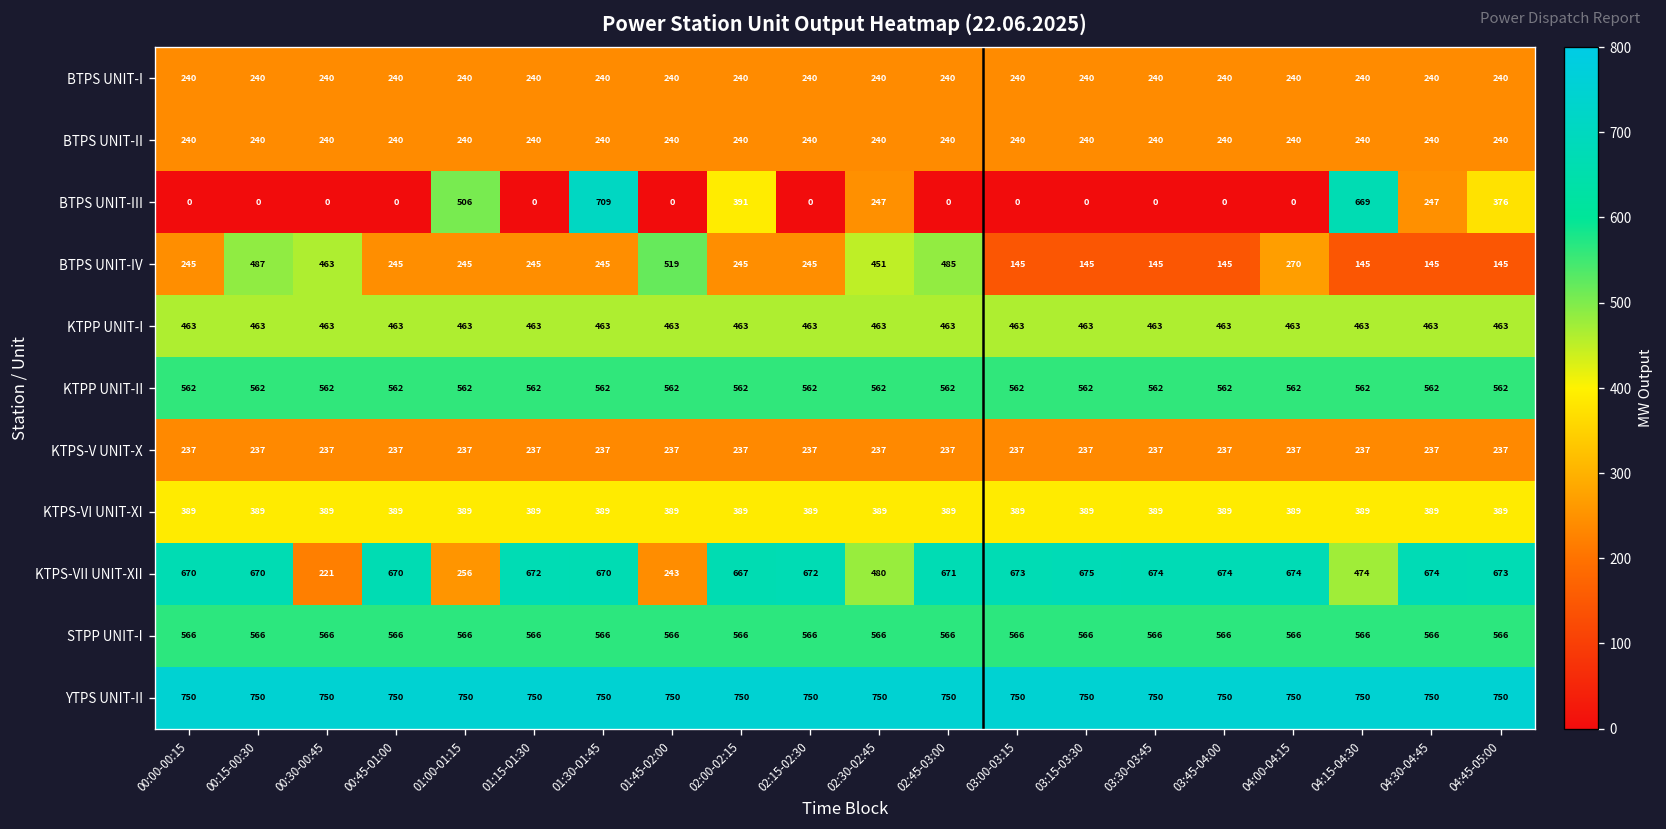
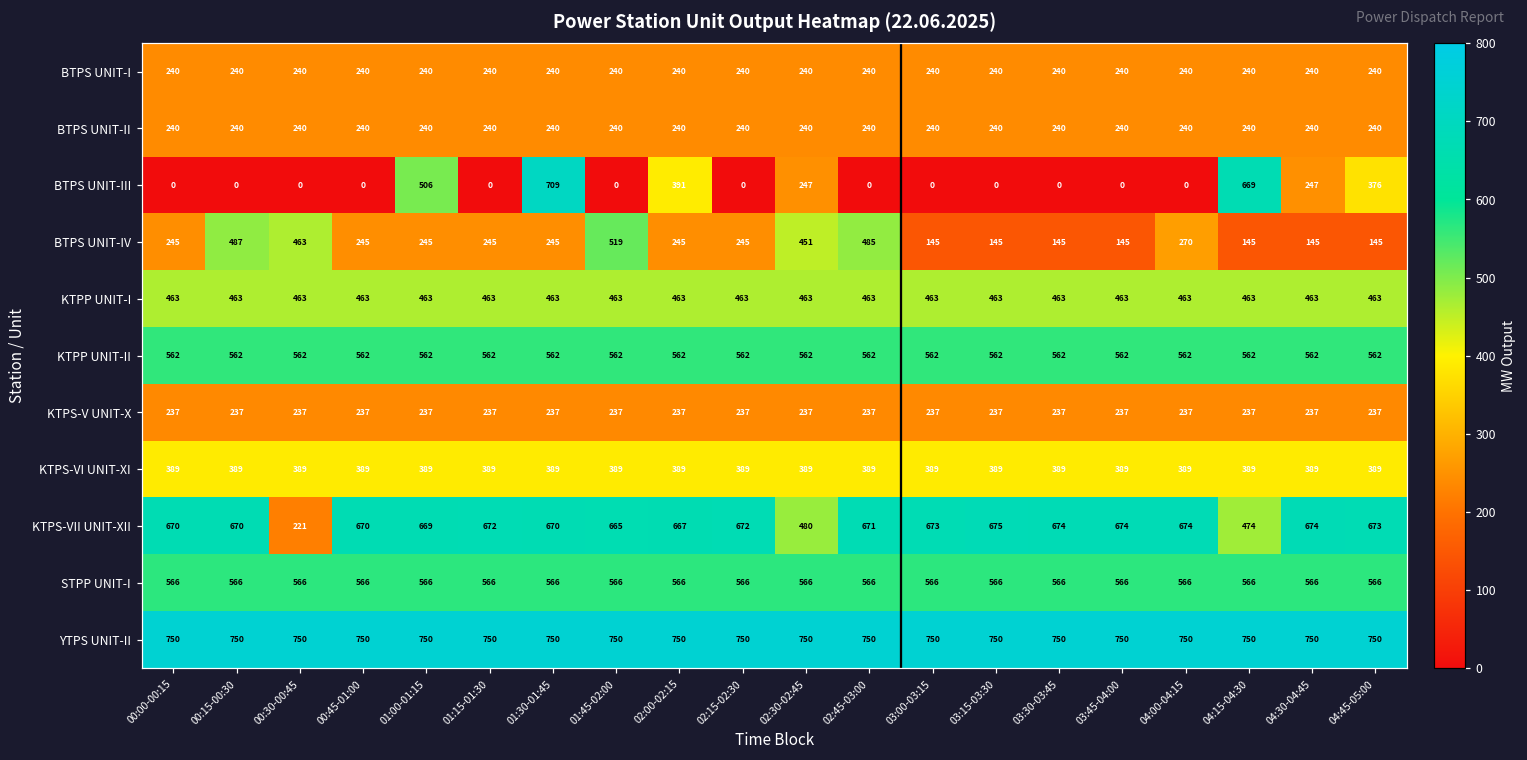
  {
    "KTPS-VII UNIT-XII": {
      "00:00-00:15": 670,
      "00:15-00:30": 670,
      "00:30-00:45": 221,
      "00:45-01:00": 670,
-     "01:00-01:15": 256,
+     "01:00-01:15": 669,
      "01:15-01:30": 672,
      "01:30-01:45": 670,
-     "01:45-02:00": 243,
+     "01:45-02:00": 665,
      "02:00-02:15": 667,
      "02:15-02:30": 672,
      "02:30-02:45": 480,
      "02:45-03:00": 671,
      "03:00-03:15": 673,
      "03:15-03:30": 675,
      "03:30-03:45": 674,
      "03:45-04:00": 674,
      "04:00-04:15": 674,
      "04:15-04:30": 474,
      "04:30-04:45": 674,
      "04:45-05:00": 673
    }
  }
